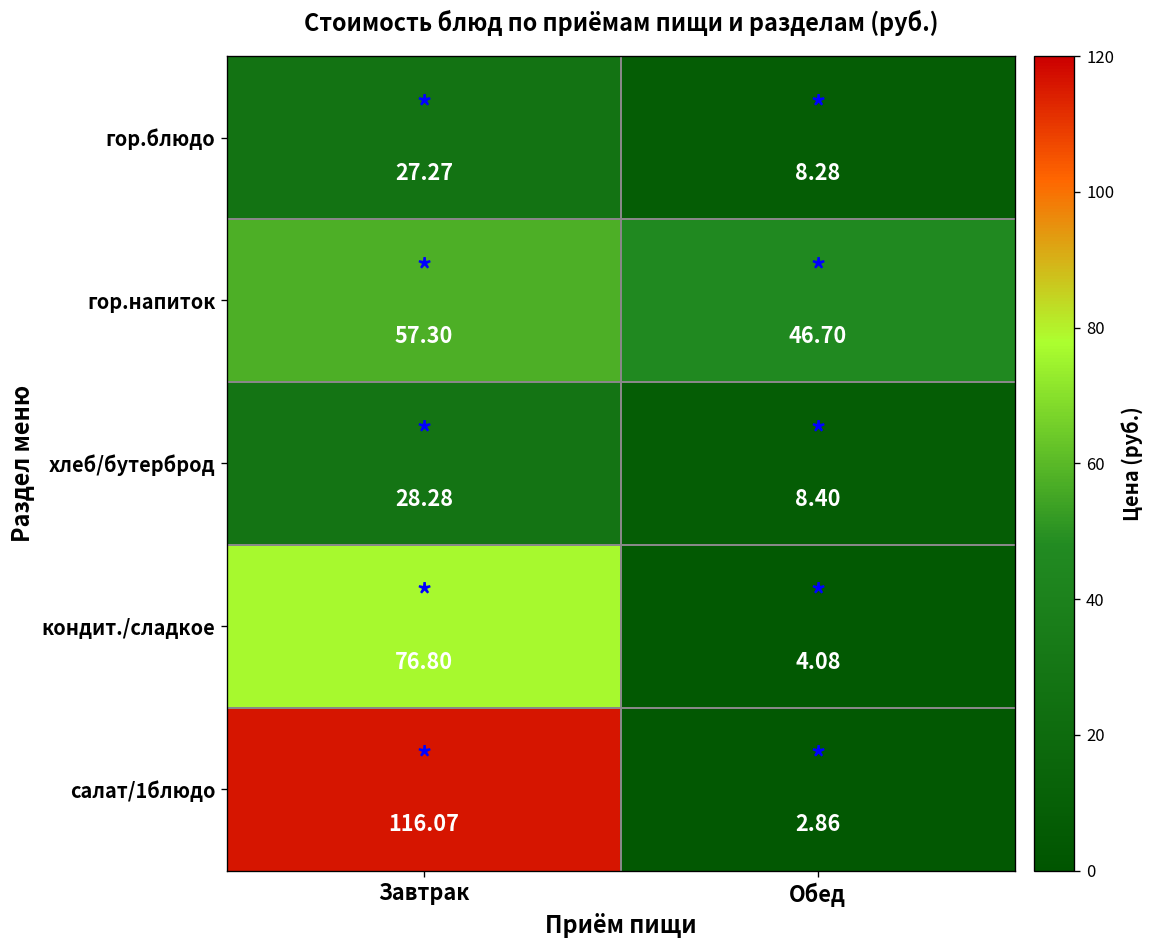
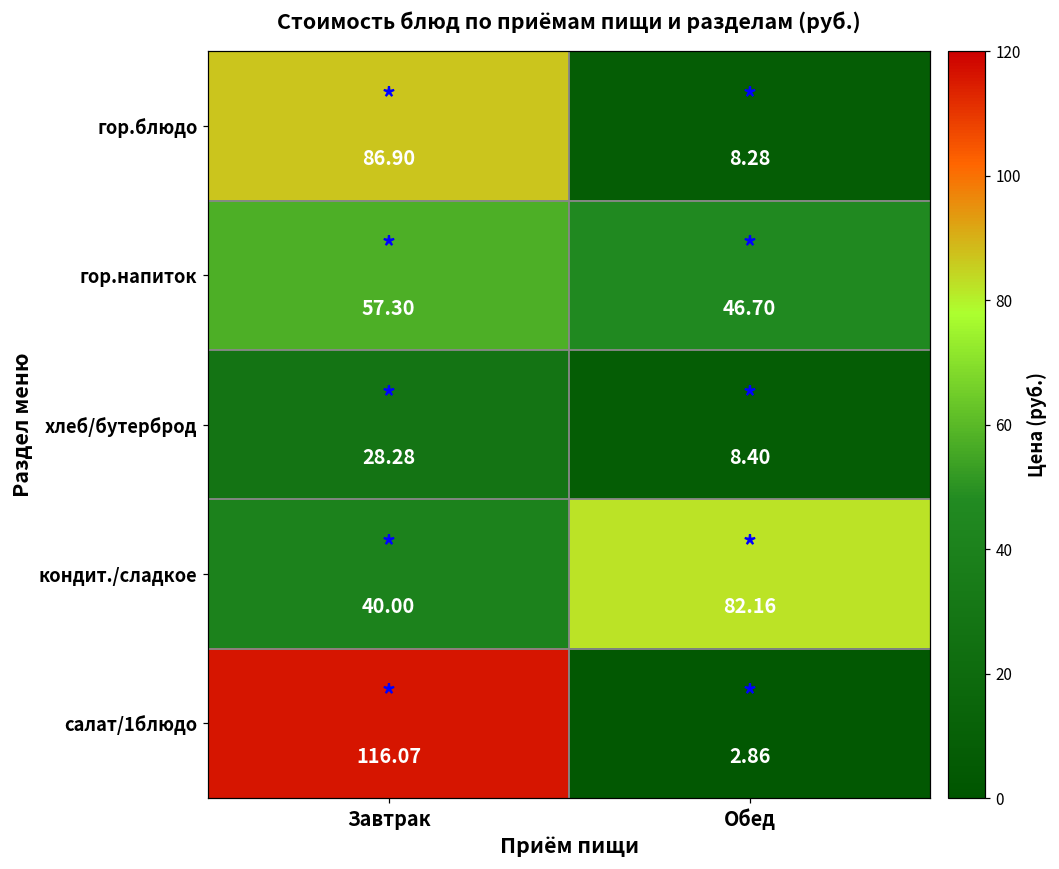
  {
    "гор.блюдо": {
-     "Завтрак": 27.27
+     "Завтрак": 86.90
    },
    "кондит./сладкое": {
-     "Завтрак": 76.80,
-     "Обед": 4.08
+     "Завтрак": 40.00,
+     "Обед": 82.16
    }
  }
